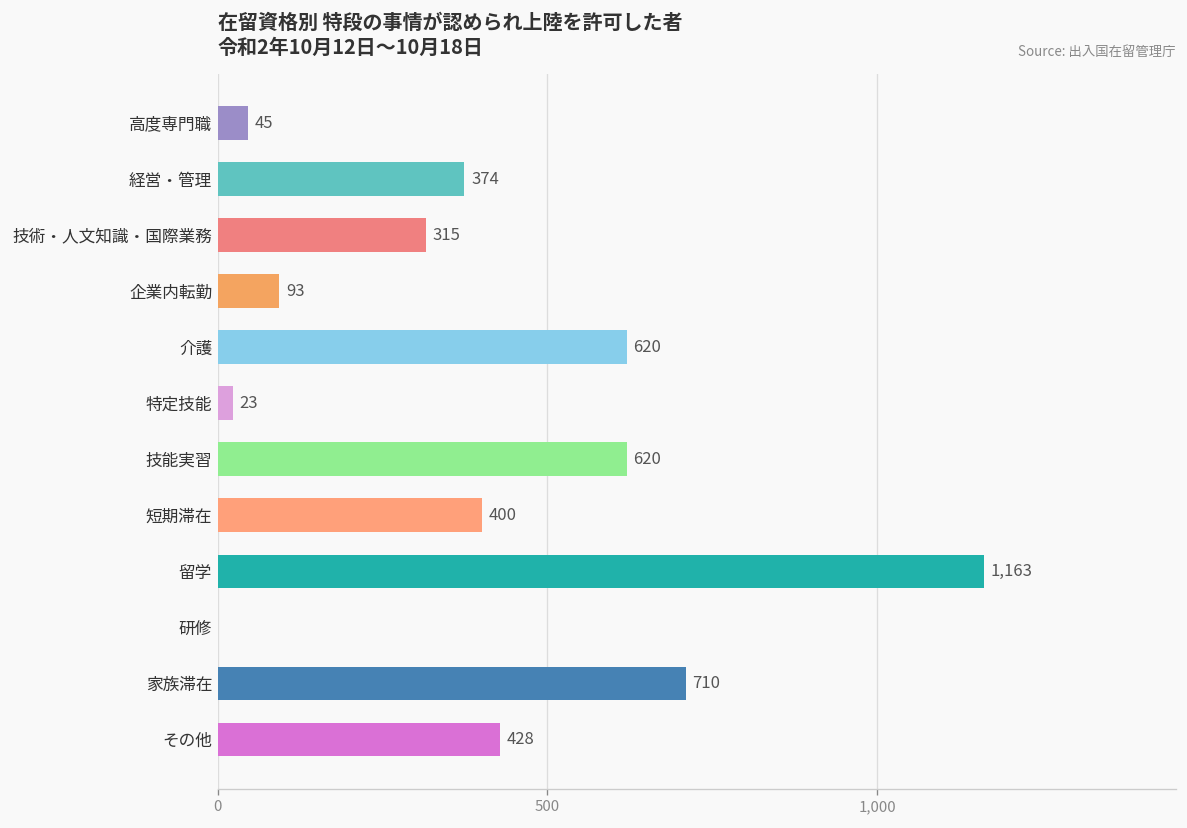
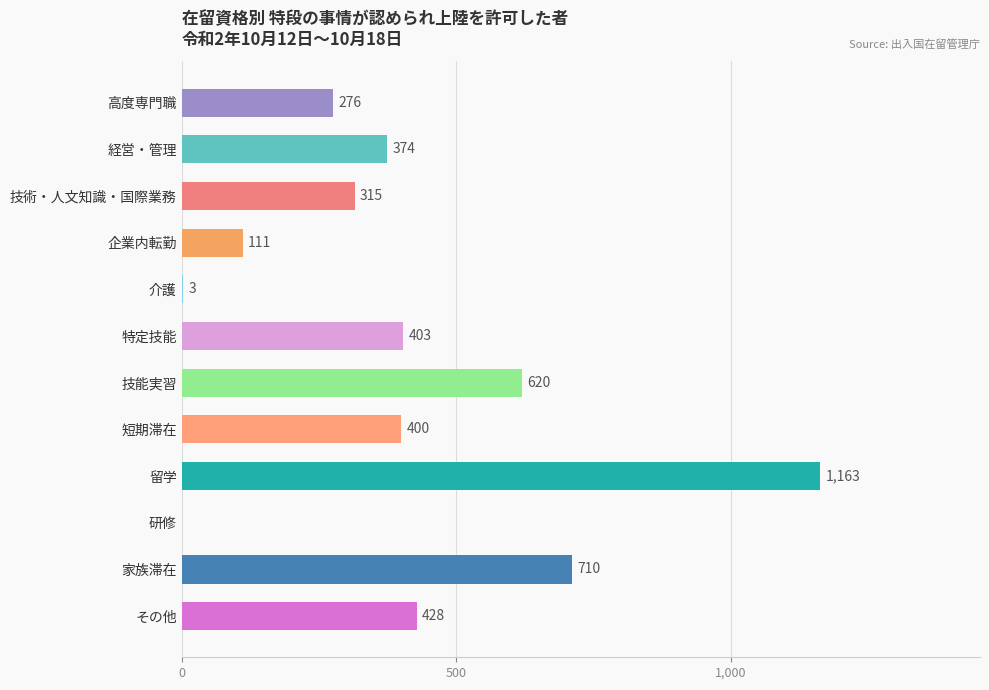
  {
-   "高度専門職": "45",
+   "高度専門職": "276",
    "経営・管理": "374",
    "技術・人文知識・国際業務": "315",
-   "企業内転勤": "93",
-   "介護": "620",
-   "特定技能": "23",
+   "企業内転勤": "111",
+   "介護": "3",
+   "特定技能": "403",
    "技能実習": "620",
    "短期滞在": "400",
    "留学": "1,163",
    "家族滞在": "710",
    "その他": "428"
  }
